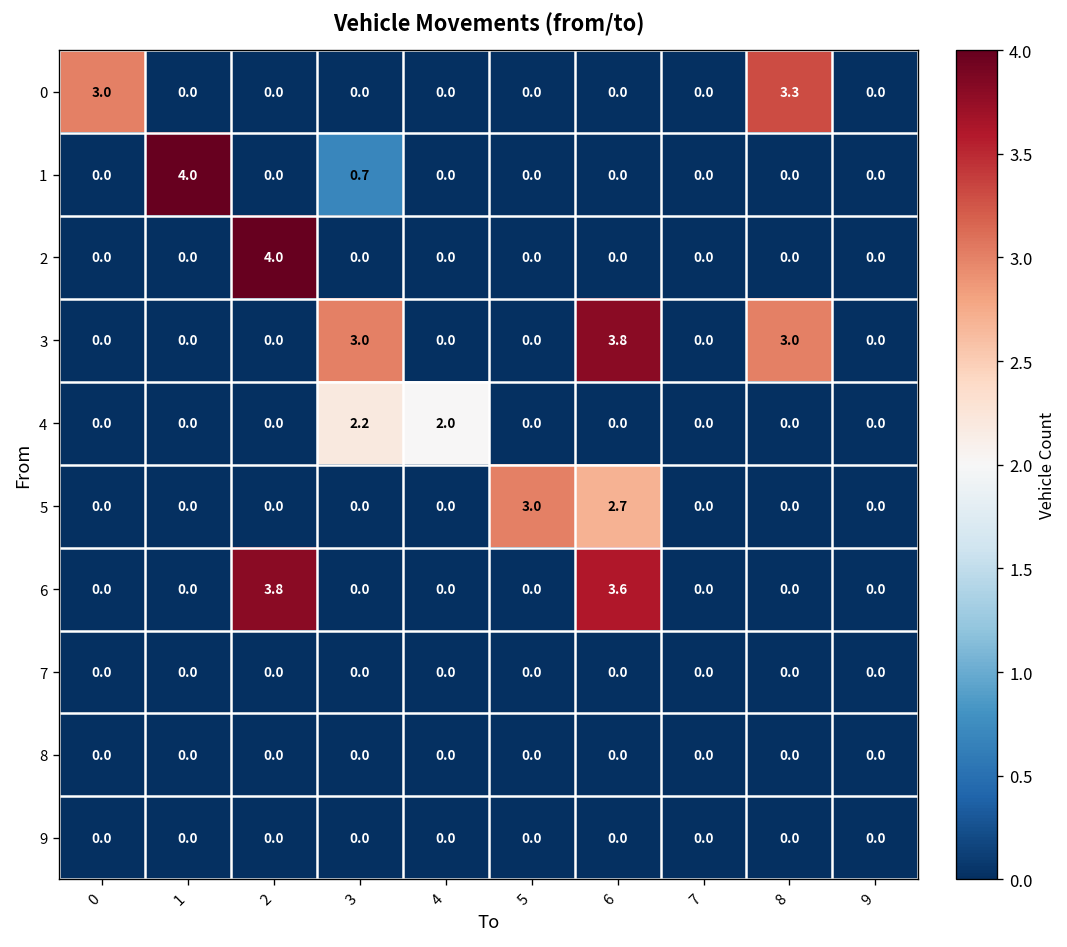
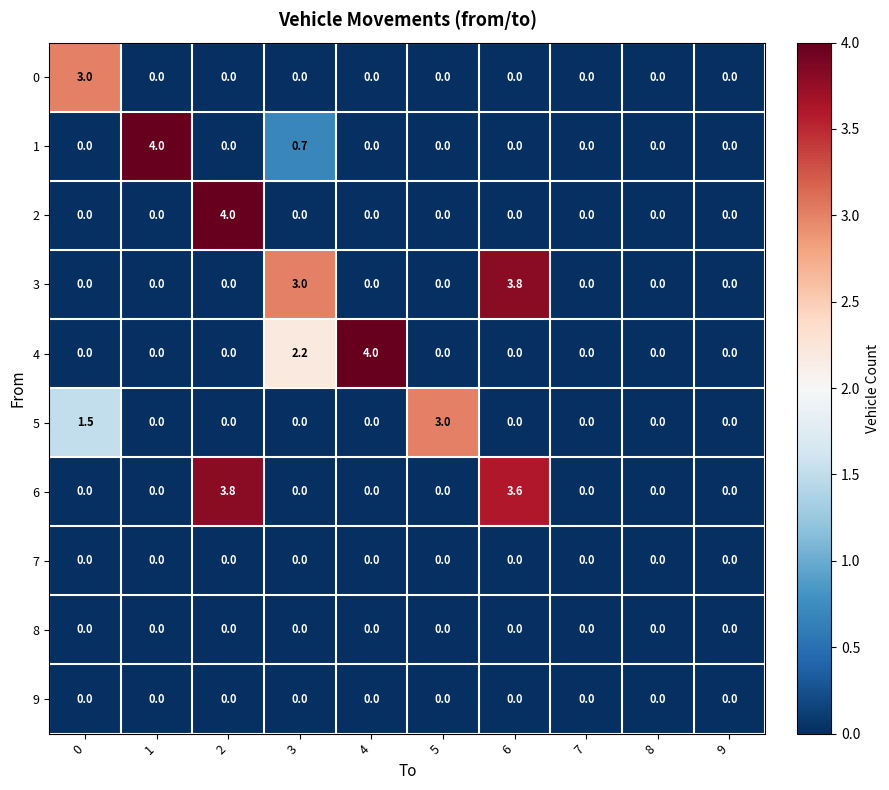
  {
    "0": {
      "0": 3.0,
      "1": 0.0,
      "2": 0.0,
      "3": 0.0,
      "4": 0.0,
      "5": 0.0,
      "6": 0.0,
      "7": 0.0,
-     "8": 3.3,
+     "8": 0.0,
      "9": 0.0
    },
    "1": {
      "0": 0.0,
      "1": 4.0,
      "2": 0.0,
      "3": 0.7,
      "4": 0.0,
      "5": 0.0,
      "6": 0.0,
      "7": 0.0,
      "8": 0.0,
      "9": 0.0
    },
    "2": {
      "0": 0.0,
      "1": 0.0,
      "2": 4.0,
      "3": 0.0,
      "4": 0.0,
      "5": 0.0,
      "6": 0.0,
      "7": 0.0,
      "8": 0.0,
      "9": 0.0
    },
    "3": {
      "0": 0.0,
      "1": 0.0,
      "2": 0.0,
      "3": 3.0,
      "4": 0.0,
      "5": 0.0,
      "6": 3.8,
      "7": 0.0,
-     "8": 3.0,
+     "8": 0.0,
      "9": 0.0
    },
    "4": {
      "0": 0.0,
      "1": 0.0,
      "2": 0.0,
      "3": 2.2,
-     "4": 2.0,
+     "4": 4.0,
      "5": 0.0,
      "6": 0.0,
      "7": 0.0,
      "8": 0.0,
      "9": 0.0
    },
    "5": {
-     "0": 0.0,
+     "0": 1.5,
      "1": 0.0,
      "2": 0.0,
      "3": 0.0,
      "4": 0.0,
      "5": 3.0,
-     "6": 2.7,
+     "6": 0.0,
      "7": 0.0,
      "8": 0.0,
      "9": 0.0
    },
    "6": {
      "0": 0.0,
      "1": 0.0,
      "2": 3.8,
      "3": 0.0,
      "4": 0.0,
      "5": 0.0,
      "6": 3.6,
      "7": 0.0,
      "8": 0.0,
      "9": 0.0
    },
    "7": {
      "0": 0.0,
      "1": 0.0,
      "2": 0.0,
      "3": 0.0,
      "4": 0.0,
      "5": 0.0,
      "6": 0.0,
      "7": 0.0,
      "8": 0.0,
      "9": 0.0
    },
    "8": {
      "0": 0.0,
      "1": 0.0,
      "2": 0.0,
      "3": 0.0,
      "4": 0.0,
      "5": 0.0,
      "6": 0.0,
      "7": 0.0,
      "8": 0.0,
      "9": 0.0
    },
    "9": {
      "0": 0.0,
      "1": 0.0,
      "2": 0.0,
      "3": 0.0,
      "4": 0.0,
      "5": 0.0,
      "6": 0.0,
      "7": 0.0,
      "8": 0.0,
      "9": 0.0
    }
  }
